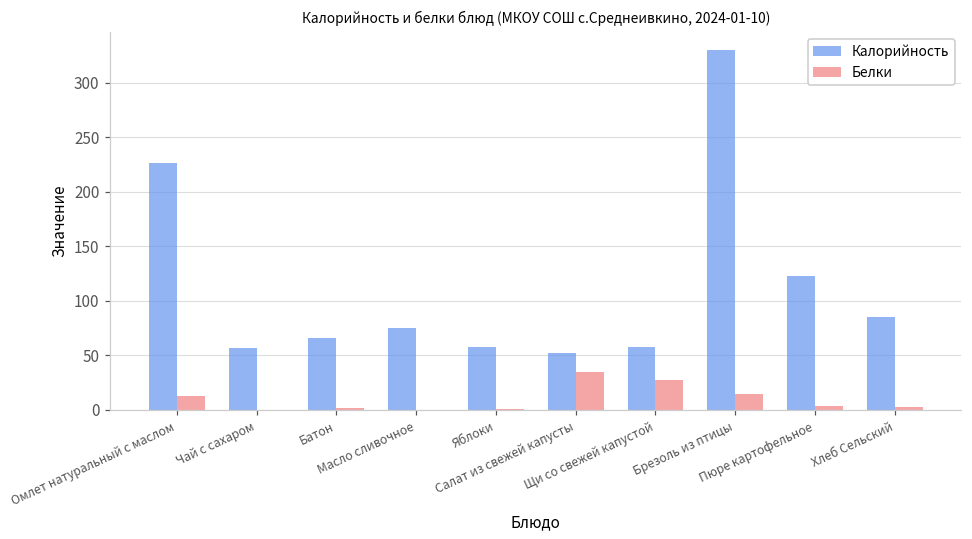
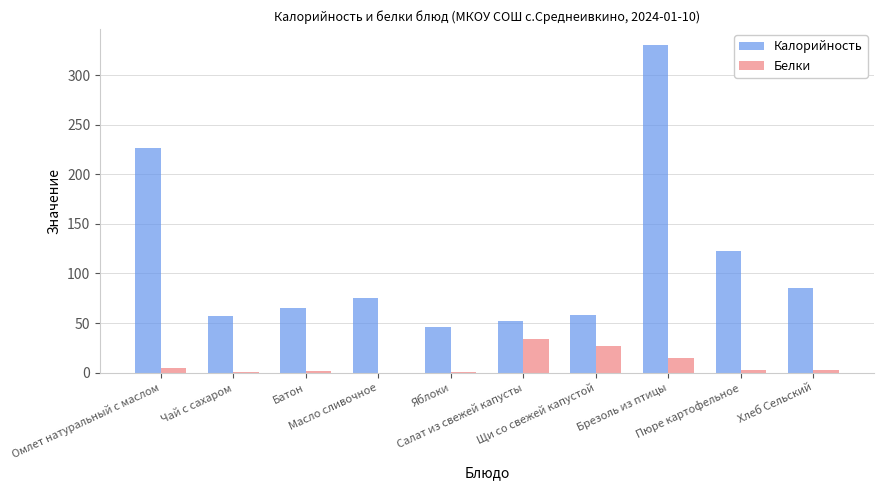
  {
    "Калорийность": {
      "Омлет натуральный с маслом": 230,
      "Чай с сахаром": 60,
      "Батон": 70,
      "Масло сливочное": 80,
-     "Яблоки": 60,
+     "Яблоки": 50,
      "Салат из свежей капусты": 50,
      "Щи со свежей капустой": 60,
      "Брезоль из птицы": 330,
      "Пюре картофельное": 120,
      "Хлеб Сельский": 90
    },
    "Белки": {
-     "Омлет натуральный с маслом": 10,
+     "Омлет натуральный с маслом": 0,
      "Салат из свежей капусты": 30,
      "Щи со свежей капустой": 30,
      "Брезоль из птицы": 10,
      "Пюре картофельное": 0
    }
  }
